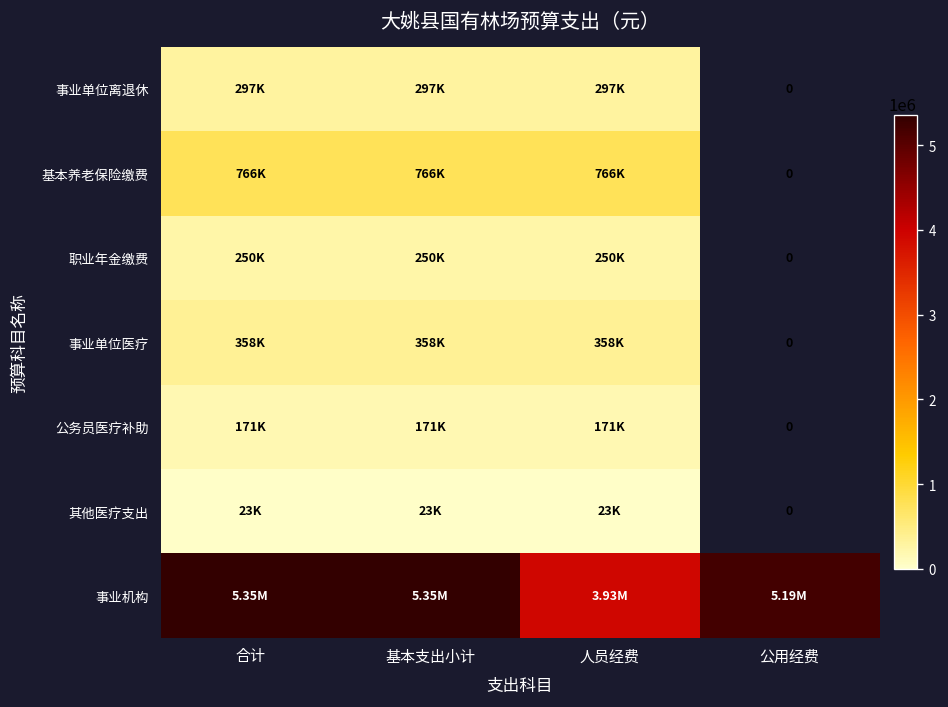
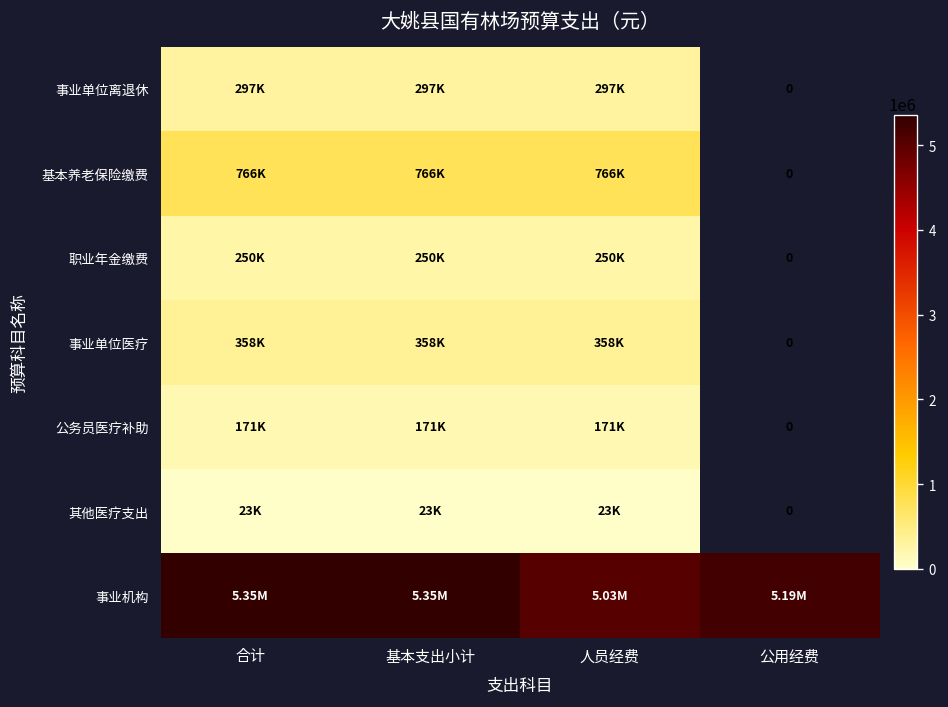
  {
    "事业单位离退休": {
      "合计": "297K",
      "基本支出小计": "297K",
      "人员经费": "297K"
    },
    "基本养老保险缴费": {
      "合计": "766K",
      "基本支出小计": "766K",
      "人员经费": "766K"
    },
    "职业年金缴费": {
      "合计": "250K",
      "基本支出小计": "250K",
      "人员经费": "250K"
    },
    "事业单位医疗": {
      "合计": "358K",
      "基本支出小计": "358K",
      "人员经费": "358K"
    },
    "公务员医疗补助": {
      "合计": "171K",
      "基本支出小计": "171K",
      "人员经费": "171K"
    },
    "其他医疗支出": {
      "合计": "23K",
      "基本支出小计": "23K",
      "人员经费": "23K"
    },
    "事业机构": {
      "合计": "5.35M",
      "基本支出小计": "5.35M",
-     "人员经费": "3.93M",
+     "人员经费": "5.03M",
      "公用经费": "5.19M"
    }
  }
